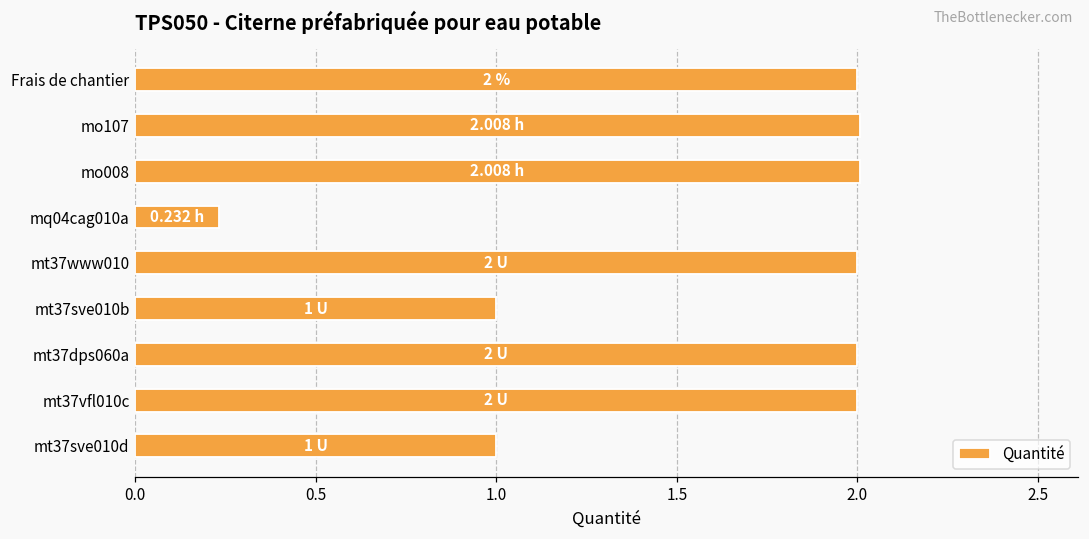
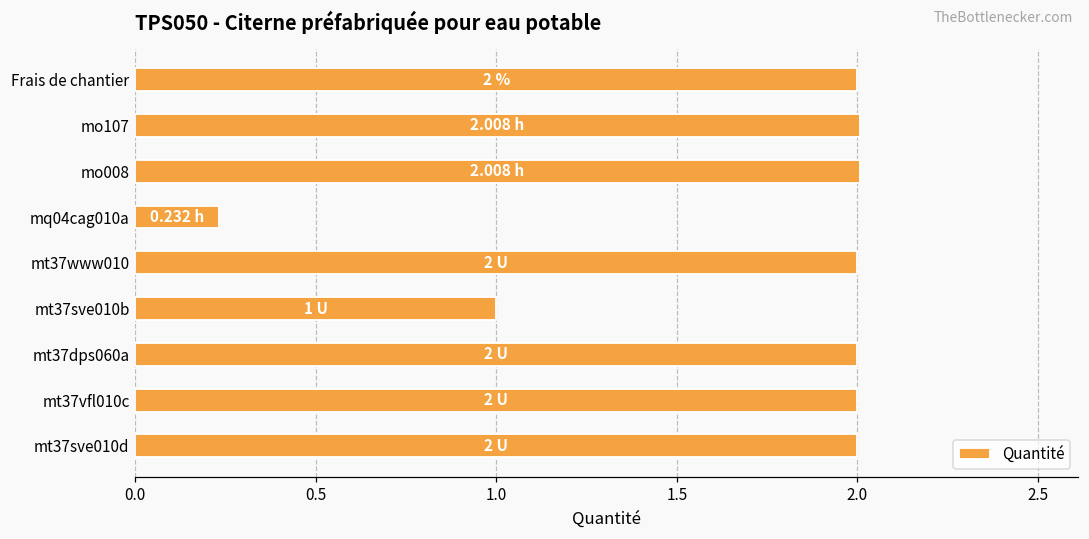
  {
    "Frais de chantier": "2 %",
    "mo107": "2.008",
    "mo008": "2.008",
    "mq04cag010a": "0.232",
    "mt37www010": "2",
    "mt37sve010b": "1",
    "mt37dps060a": "2",
    "mt37vfl010c": "2",
-   "mt37sve010d": "1"
+   "mt37sve010d": "2"
  }
